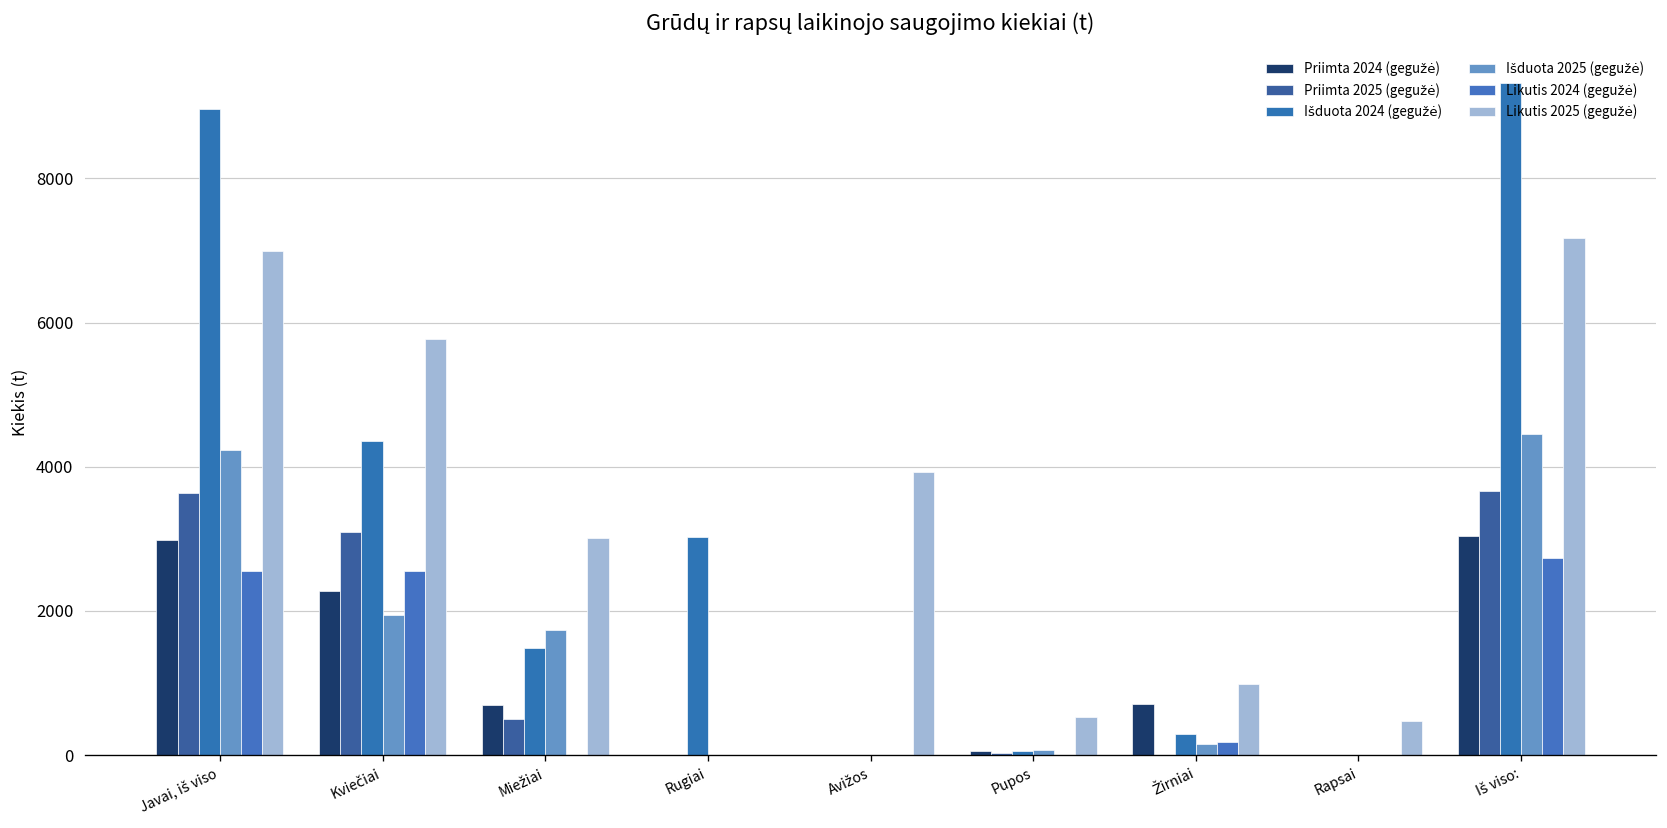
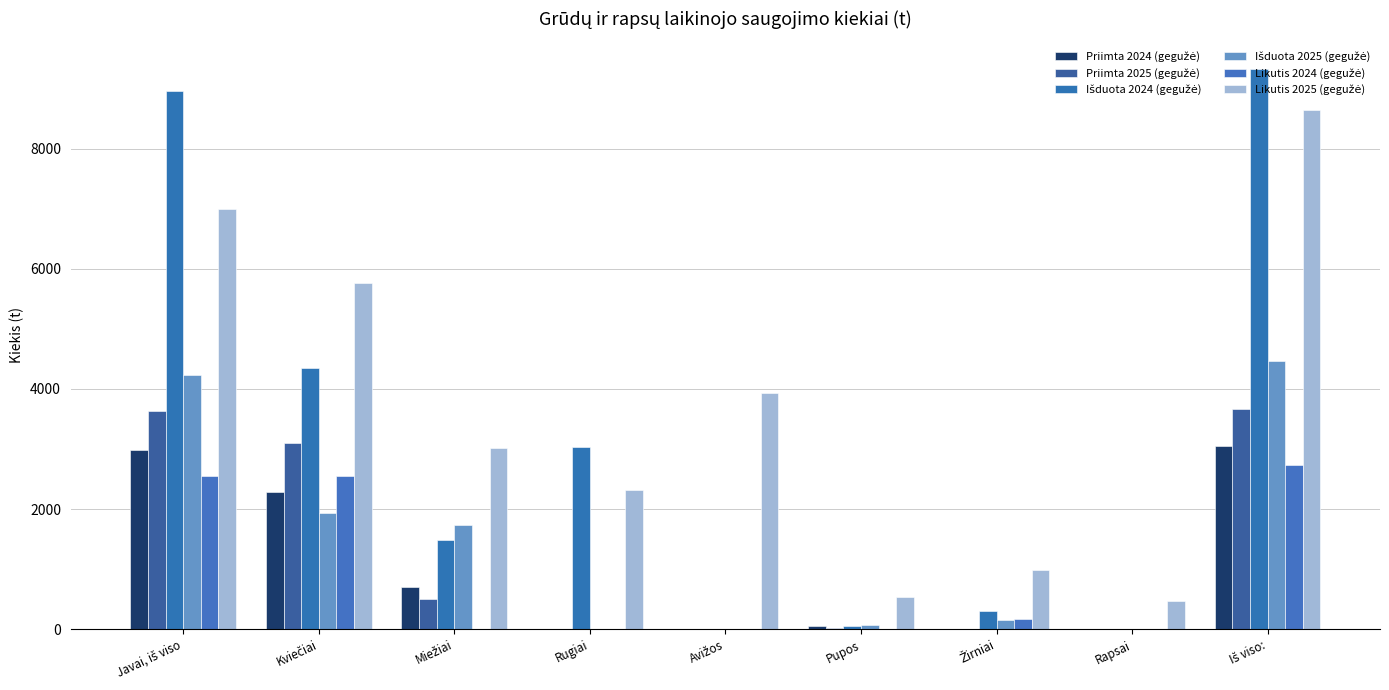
  {
    "Priimta 2024 (gegužė)": {
      "Javai, iš viso": 3000,
      "Kviečiai": 2300,
      "Miežiai": 700,
      "Rugiai": 0,
      "Avižos": 0,
      "Pupos": 100,
-     "Žirniai": 700,
+     "Žirniai": 0,
      "Rapsai": 0,
      "Iš viso:": 3000
    },
    "Likutis 2025 (gegužė)": {
      "Javai, iš viso": 7000,
      "Kviečiai": 5800,
      "Miežiai": 3000,
-     "Rugiai": 0,
+     "Rugiai": 2300,
      "Avižos": 3900,
      "Pupos": 500,
      "Žirniai": 1000,
      "Rapsai": 500,
-     "Iš viso:": 7200
+     "Iš viso:": 8600
    }
  }
